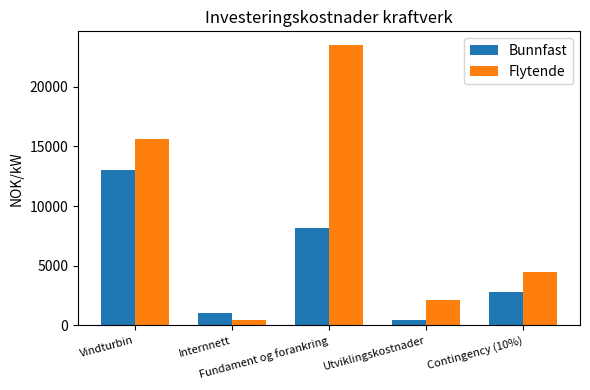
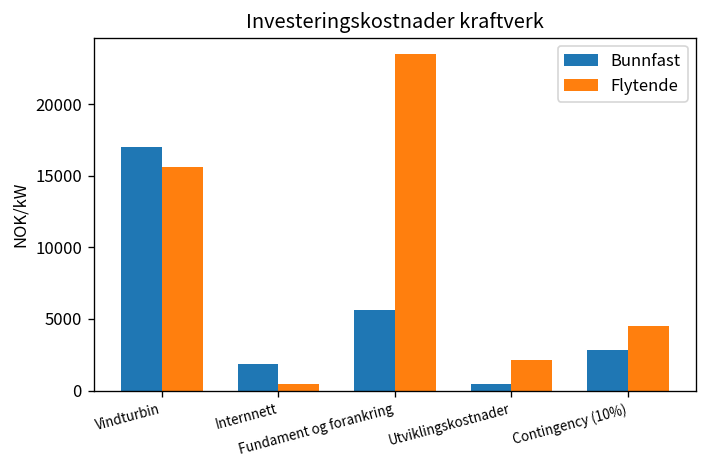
  {
    "Bunnfast": {
-     "Vindturbin": 13000,
-     "Internnett": 1100,
-     "Fundament og forankring": 8200,
+     "Vindturbin": 17000,
+     "Internnett": 1800,
+     "Fundament og forankring": 5600,
      "Utviklingskostnader": 500,
      "Contingency (10%)": 2800
    },
    "Flytende": {
      "Vindturbin": 15600,
      "Internnett": 500,
      "Fundament og forankring": 23500,
      "Utviklingskostnader": 2100,
      "Contingency (10%)": 4500
    }
  }
